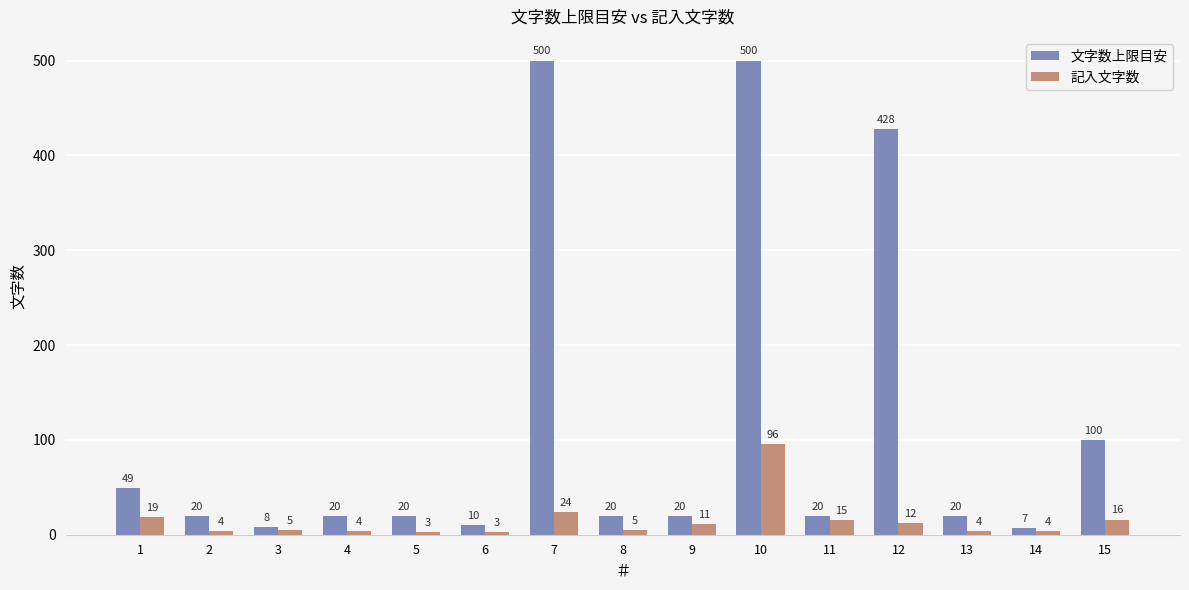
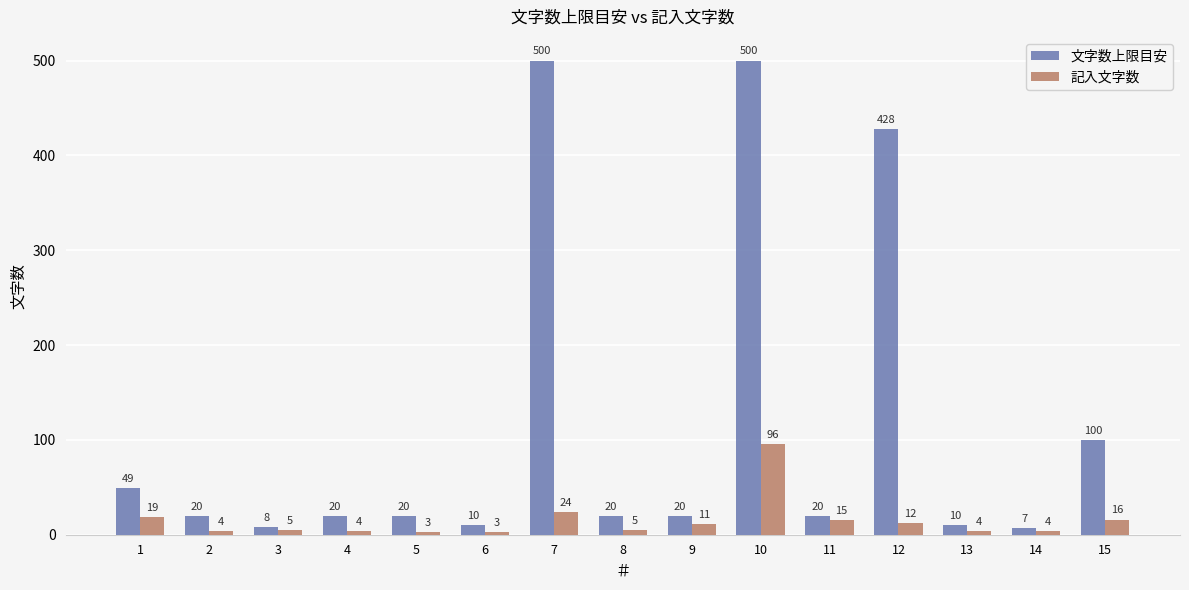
  {
    "文字数上限目安": {
      "1": 49,
      "2": 20,
      "3": 8,
      "4": 20,
      "5": 20,
      "6": 10,
      "7": 500,
      "8": 20,
      "9": 20,
      "10": 500,
      "11": 20,
      "12": 428,
-     "13": 20,
+     "13": 10,
      "14": 7,
      "15": 100
    },
    "記入文字数": {
      "1": 19,
      "2": 4,
      "3": 5,
      "4": 4,
      "5": 3,
      "6": 3,
      "7": 24,
      "8": 5,
      "9": 11,
      "10": 96,
      "11": 15,
      "12": 12,
      "13": 4,
      "14": 4,
      "15": 16
    }
  }
